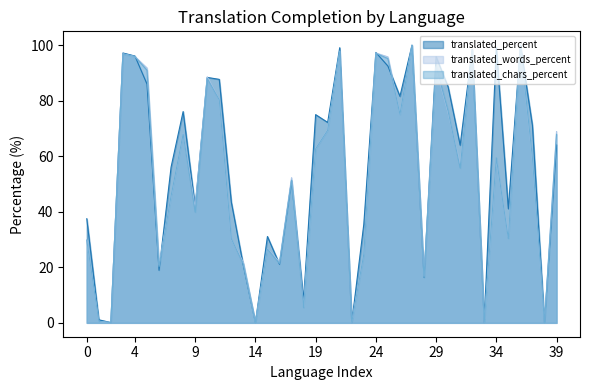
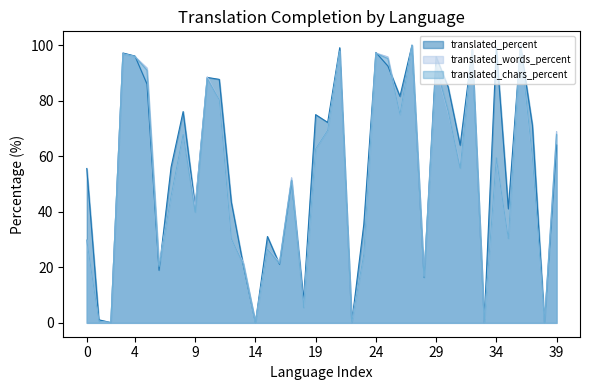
  {
    "translated_percent": {
-     "0": 38,
+     "0": 56,
      "19": 75,
      "39": 64
    }
  }
